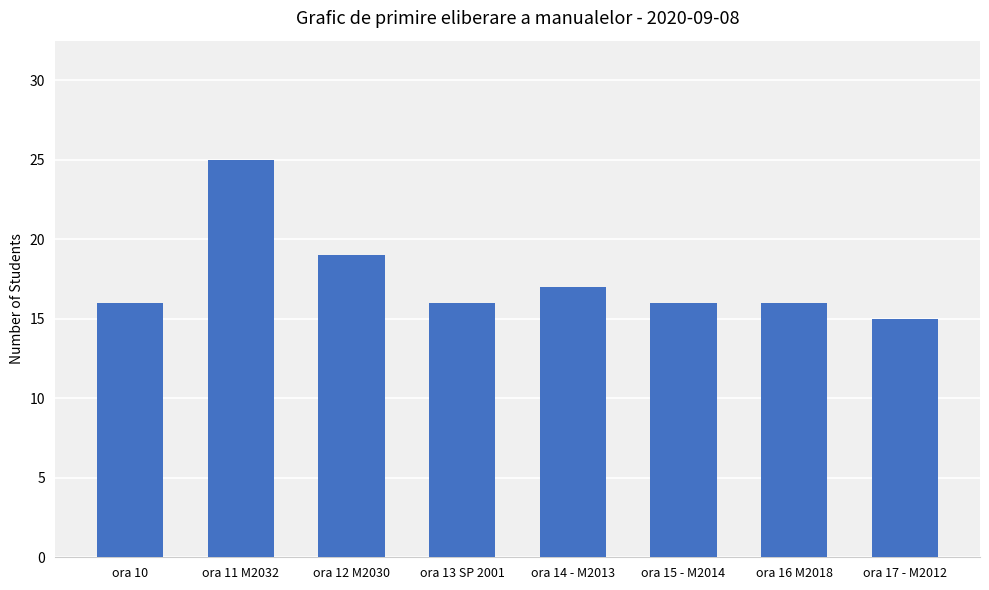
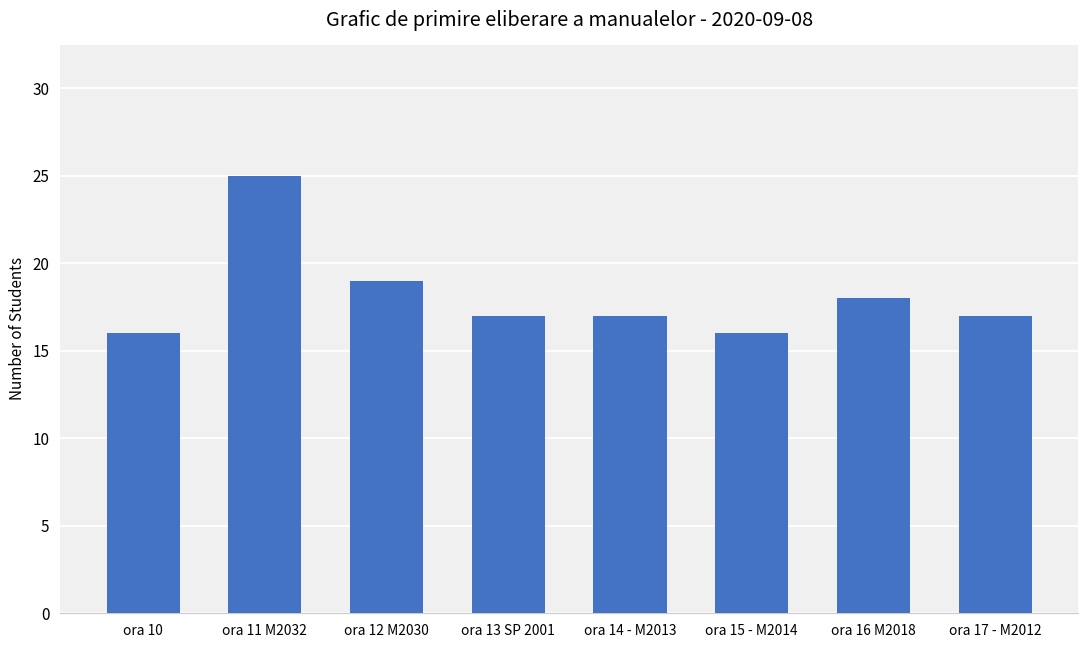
  {
    "ora 10": 16,
    "ora 11 M2032": 25,
    "ora 12 M2030": 19,
-   "ora 13 SP 2001": 16,
+   "ora 13 SP 2001": 17,
    "ora 14 - M2013": 17,
    "ora 15 - M2014": 16,
-   "ora 16 M2018": 16,
-   "ora 17 - M2012": 15
+   "ora 16 M2018": 18,
+   "ora 17 - M2012": 17
  }
